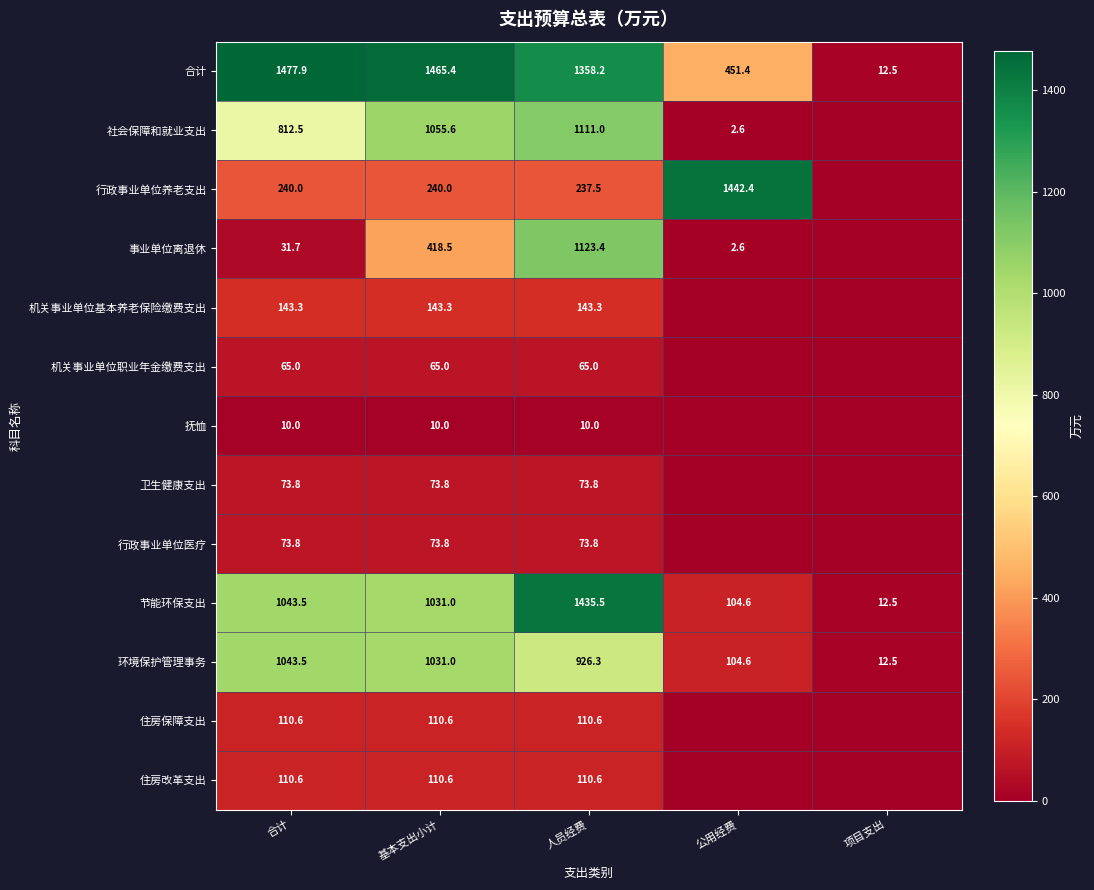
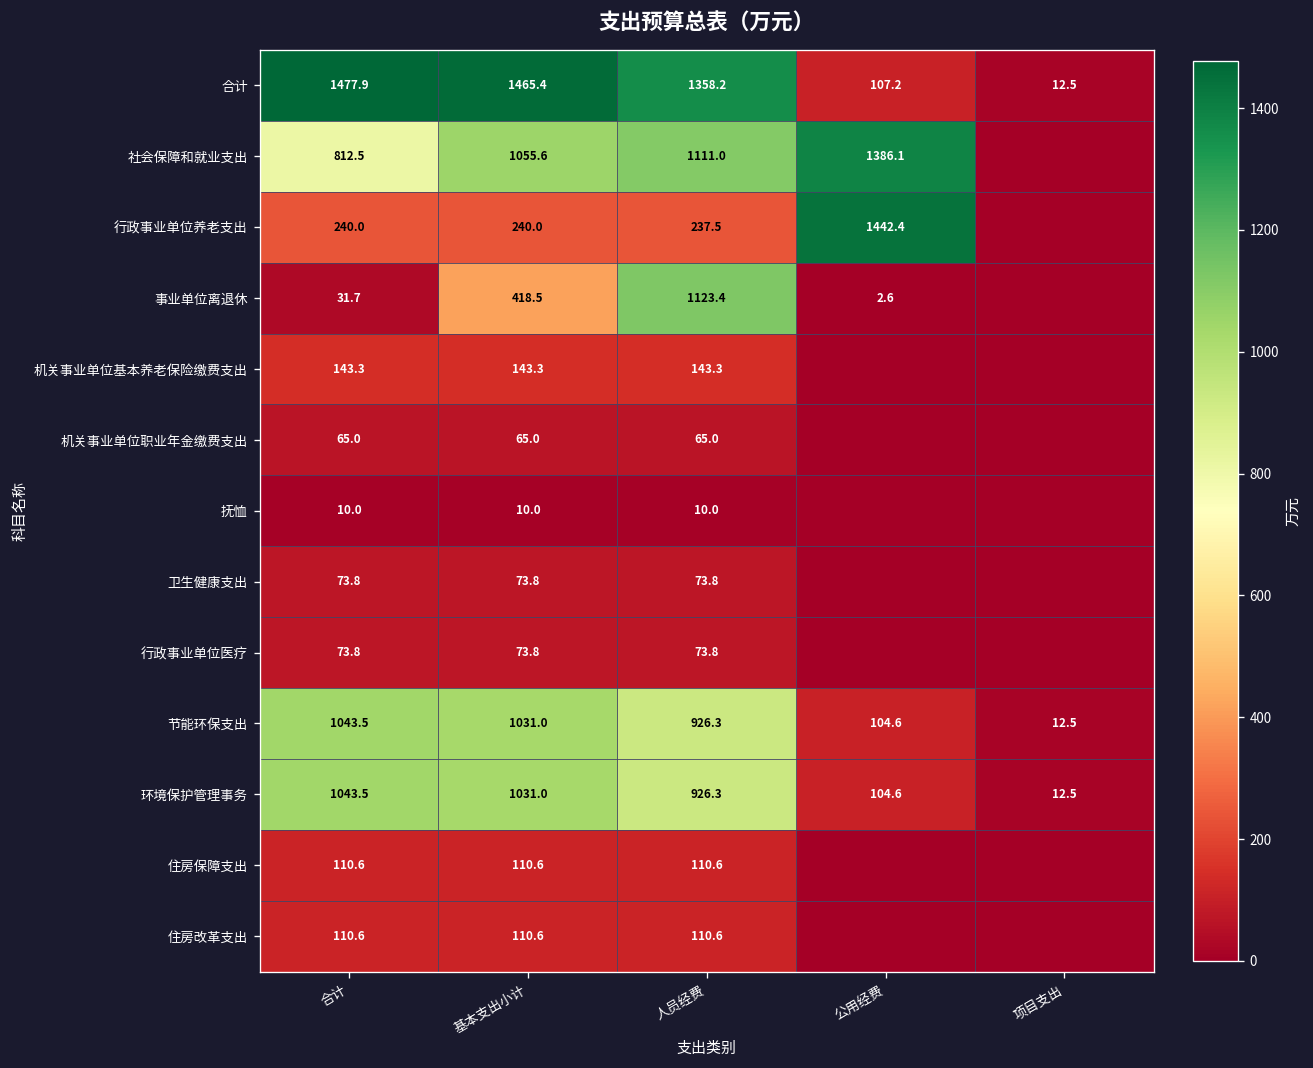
  {
    "合计": {
      "合计": 1477.9,
      "基本支出小计": 1465.4,
      "人员经费": 1358.2,
-     "公用经费": 451.4,
+     "公用经费": 107.2,
      "项目支出": 12.5
    },
    "社会保障和就业支出": {
      "合计": 812.5,
      "基本支出小计": 1055.6,
      "人员经费": 1111.0,
-     "公用经费": 2.6
+     "公用经费": 1386.1
    },
    "行政事业单位养老支出": {
      "合计": 240.0,
      "基本支出小计": 240.0,
      "人员经费": 237.5,
      "公用经费": 1442.4
    },
    "事业单位离退休": {
      "合计": 31.7,
      "基本支出小计": 418.5,
      "人员经费": 1123.4,
      "公用经费": 2.6
    },
    "机关事业单位基本养老保险缴费支出": {
      "合计": 143.3,
      "基本支出小计": 143.3,
      "人员经费": 143.3
    },
    "机关事业单位职业年金缴费支出": {
      "合计": 65.0,
      "基本支出小计": 65.0,
      "人员经费": 65.0
    },
    "抚恤": {
      "合计": 10.0,
      "基本支出小计": 10.0,
      "人员经费": 10.0
    },
    "卫生健康支出": {
      "合计": 73.8,
      "基本支出小计": 73.8,
      "人员经费": 73.8
    },
    "行政事业单位医疗": {
      "合计": 73.8,
      "基本支出小计": 73.8,
      "人员经费": 73.8
    },
    "节能环保支出": {
      "合计": 1043.5,
      "基本支出小计": 1031.0,
-     "人员经费": 1435.5,
+     "人员经费": 926.3,
      "公用经费": 104.6,
      "项目支出": 12.5
    },
    "环境保护管理事务": {
      "合计": 1043.5,
      "基本支出小计": 1031.0,
      "人员经费": 926.3,
      "公用经费": 104.6,
      "项目支出": 12.5
    },
    "住房保障支出": {
      "合计": 110.6,
      "基本支出小计": 110.6,
      "人员经费": 110.6
    },
    "住房改革支出": {
      "合计": 110.6,
      "基本支出小计": 110.6,
      "人员经费": 110.6
    }
  }
